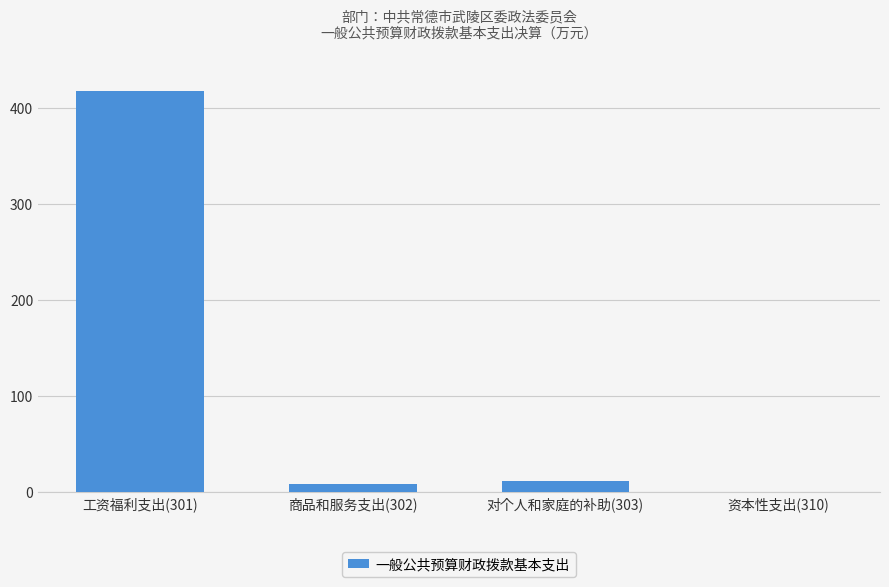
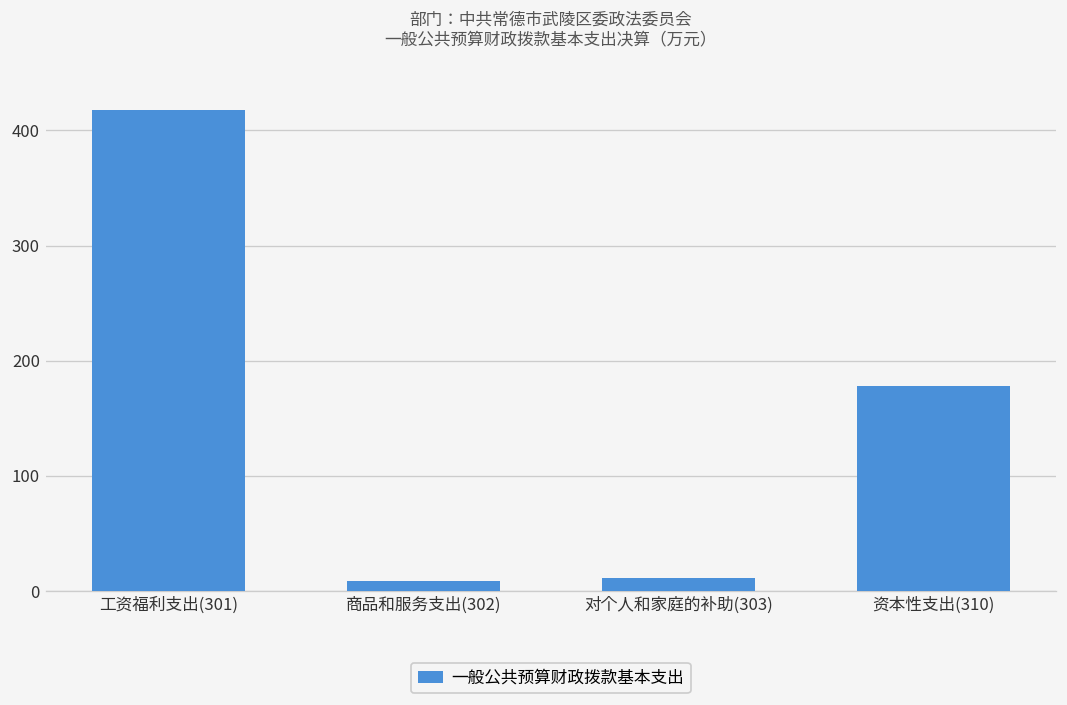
  {
    "工资福利支出(301)": 420,
    "商品和服务支出(302)": 10,
    "对个人和家庭的补助(303)": 10,
-   "资本性支出(310)": 0
+   "资本性支出(310)": 180
  }
